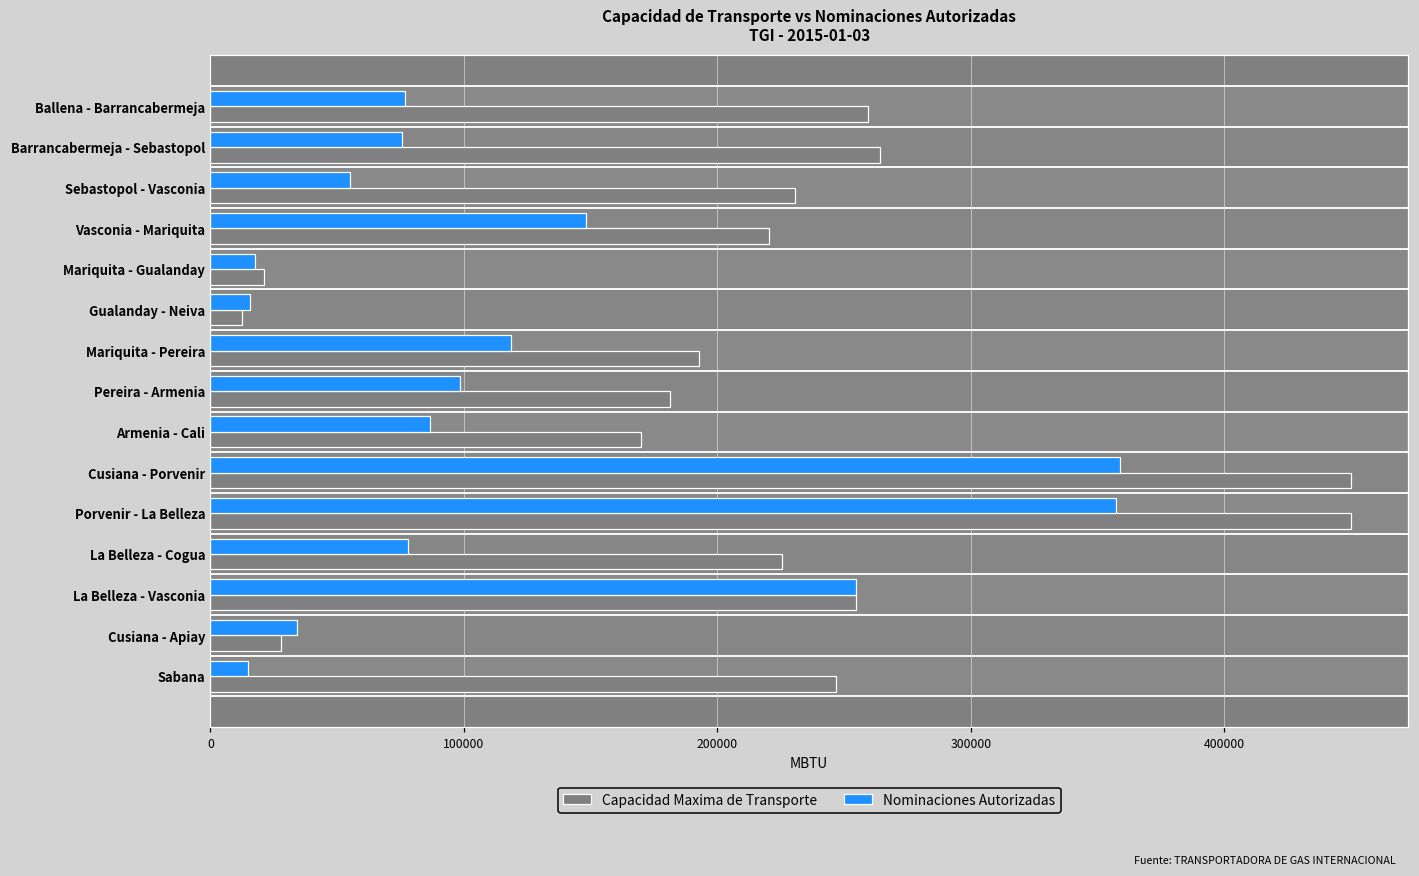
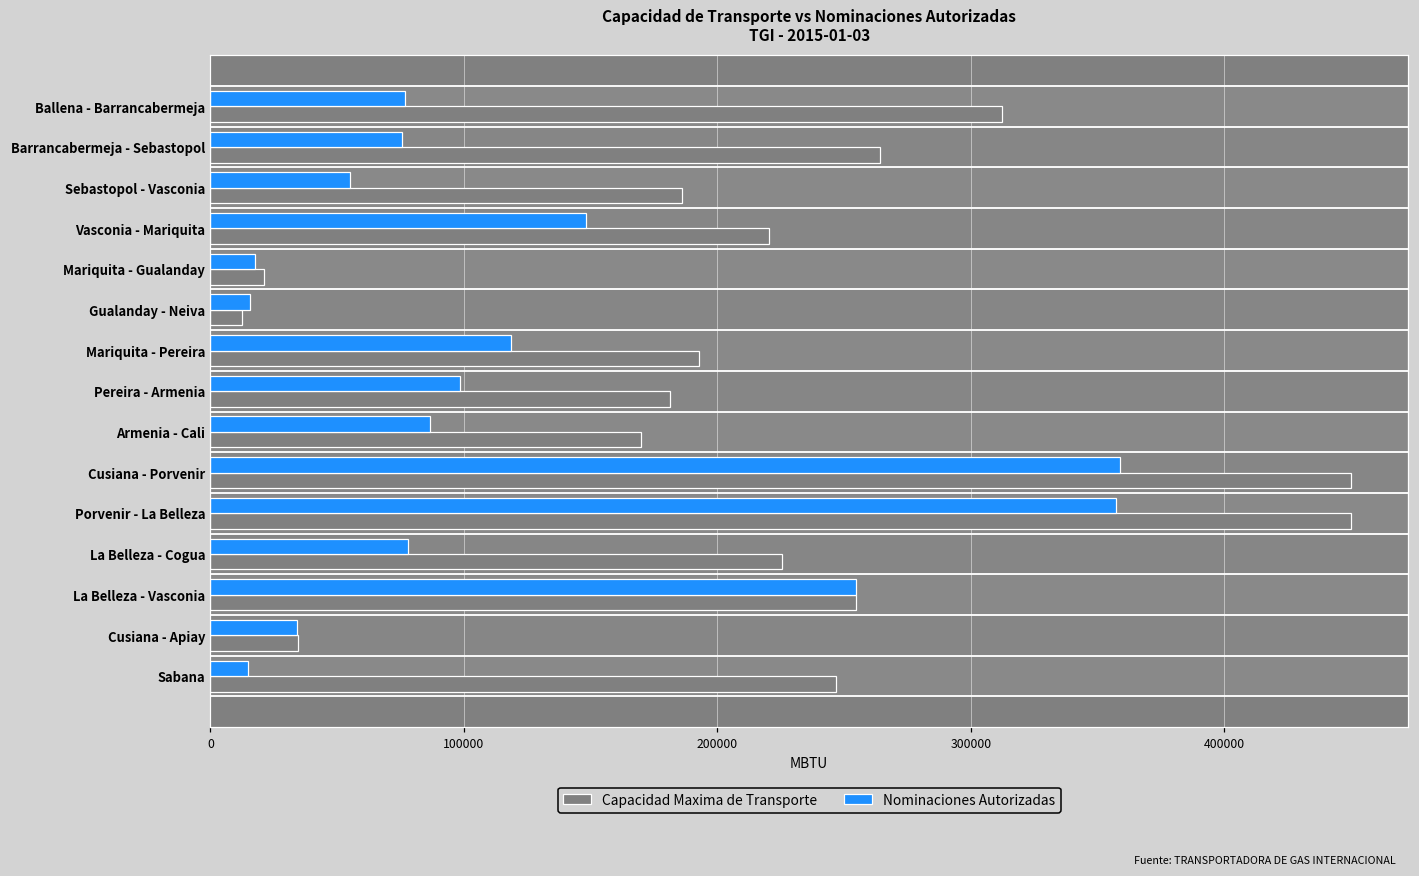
  {
    "Capacidad Maxima de Transporte": {
-     "Ballena - Barrancabermeja": 259000,
+     "Ballena - Barrancabermeja": 312000,
      "Barrancabermeja - Sebastopol": 264000,
-     "Sebastopol - Vasconia": 231000,
+     "Sebastopol - Vasconia": 186000,
      "Vasconia - Mariquita": 220000,
      "Mariquita - Gualanday": 21000,
      "Gualanday - Neiva": 13000,
      "Mariquita - Pereira": 193000,
      "Pereira - Armenia": 181000,
      "Armenia - Cali": 170000,
      "Cusiana - Porvenir": 450000,
      "Porvenir - La Belleza": 450000,
      "La Belleza - Cogua": 225000,
      "La Belleza - Vasconia": 255000,
-     "Cusiana - Apiay": 28000,
+     "Cusiana - Apiay": 34000,
      "Sabana": 247000
    },
    "Nominaciones Autorizadas": {
      "Ballena - Barrancabermeja": 77000,
      "Barrancabermeja - Sebastopol": 76000,
      "Sebastopol - Vasconia": 55000,
      "Vasconia - Mariquita": 148000,
      "Mariquita - Gualanday": 18000,
      "Gualanday - Neiva": 16000,
      "Mariquita - Pereira": 119000,
      "Pereira - Armenia": 99000,
      "Armenia - Cali": 87000,
      "Cusiana - Porvenir": 359000,
      "Porvenir - La Belleza": 357000,
      "La Belleza - Cogua": 78000,
      "La Belleza - Vasconia": 255000,
      "Cusiana - Apiay": 34000,
      "Sabana": 15000
    }
  }
